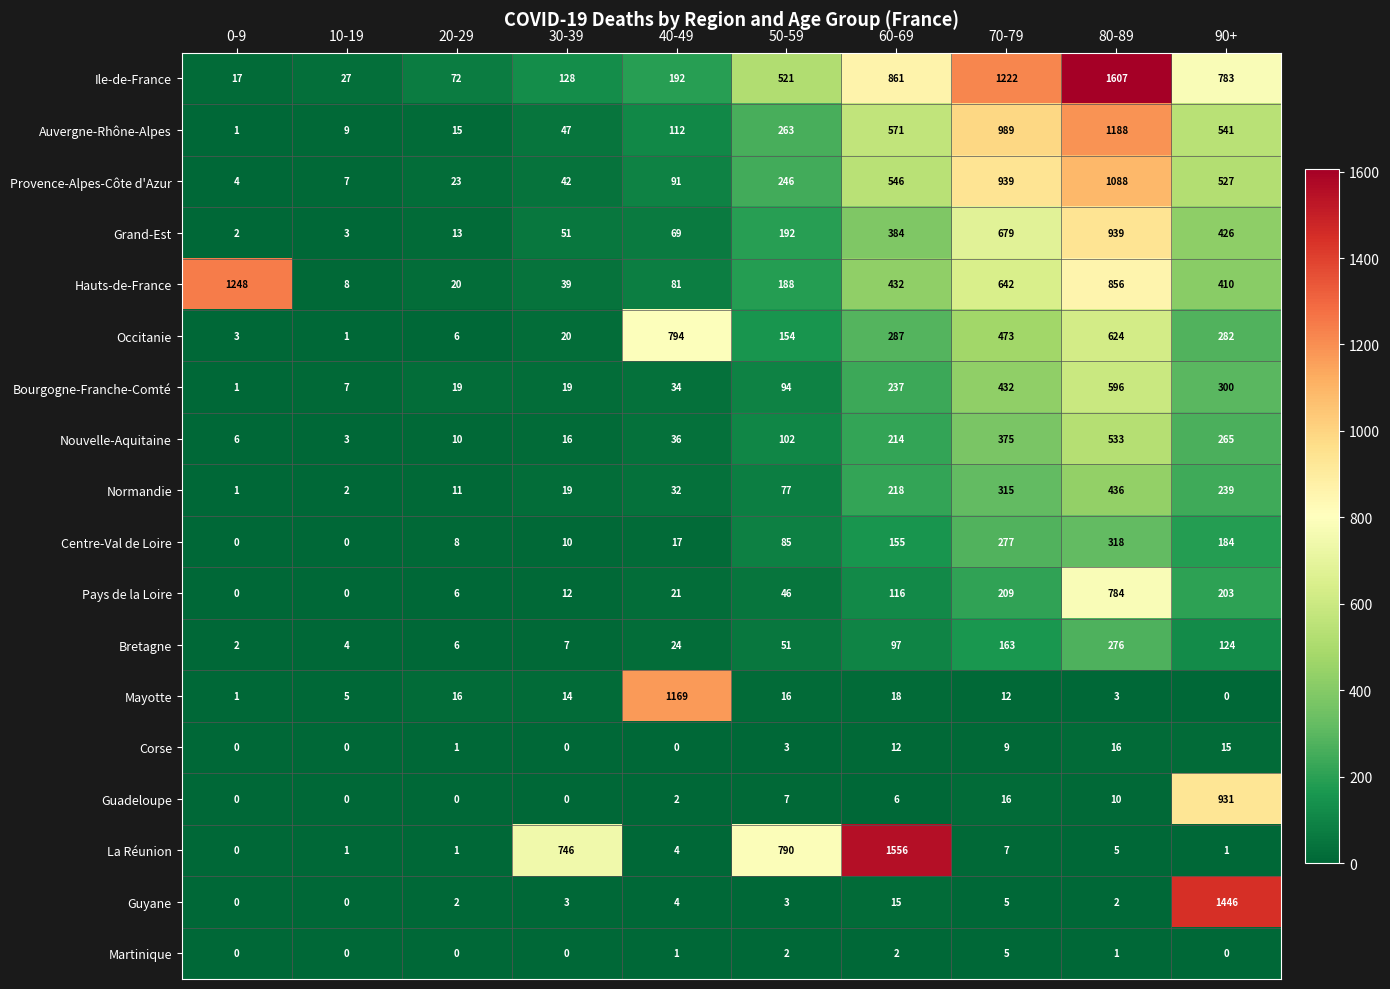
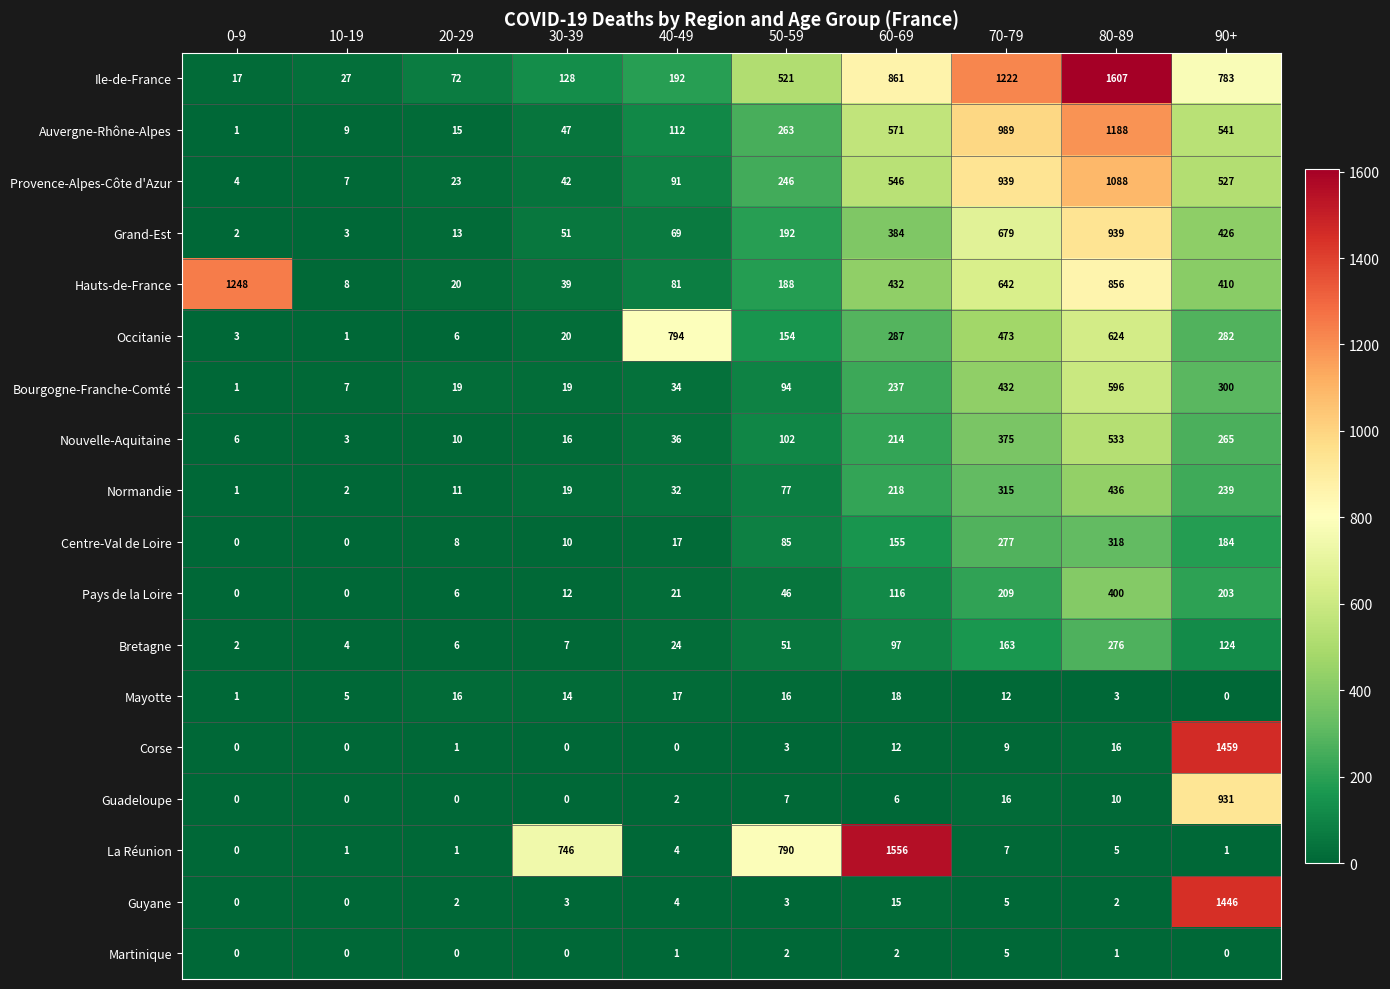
  {
    "Ile-de-France": {
      "0-9": 17,
      "10-19": 27,
      "20-29": 72,
      "30-39": 128,
      "40-49": 192,
      "50-59": 521,
      "60-69": 861,
      "70-79": 1222,
      "80-89": 1607,
      "90+": 783
    },
    "Auvergne-Rhône-Alpes": {
      "0-9": 1,
      "10-19": 9,
      "20-29": 15,
      "30-39": 47,
      "40-49": 112,
      "50-59": 263,
      "60-69": 571,
      "70-79": 989,
      "80-89": 1188,
      "90+": 541
    },
    "Provence-Alpes-Côte d'Azur": {
      "0-9": 4,
      "10-19": 7,
      "20-29": 23,
      "30-39": 42,
      "40-49": 91,
      "50-59": 246,
      "60-69": 546,
      "70-79": 939,
      "80-89": 1088,
      "90+": 527
    },
    "Grand-Est": {
      "0-9": 2,
      "10-19": 3,
      "20-29": 13,
      "30-39": 51,
      "40-49": 69,
      "50-59": 192,
      "60-69": 384,
      "70-79": 679,
      "80-89": 939,
      "90+": 426
    },
    "Hauts-de-France": {
      "0-9": 1248,
      "10-19": 8,
      "20-29": 20,
      "30-39": 39,
      "40-49": 81,
      "50-59": 188,
      "60-69": 432,
      "70-79": 642,
      "80-89": 856,
      "90+": 410
    },
    "Occitanie": {
      "0-9": 3,
      "10-19": 1,
      "20-29": 6,
      "30-39": 20,
      "40-49": 794,
      "50-59": 154,
      "60-69": 287,
      "70-79": 473,
      "80-89": 624,
      "90+": 282
    },
    "Bourgogne-Franche-Comté": {
      "0-9": 1,
      "10-19": 7,
      "20-29": 19,
      "30-39": 19,
      "40-49": 34,
      "50-59": 94,
      "60-69": 237,
      "70-79": 432,
      "80-89": 596,
      "90+": 300
    },
    "Nouvelle-Aquitaine": {
      "0-9": 6,
      "10-19": 3,
      "20-29": 10,
      "30-39": 16,
      "40-49": 36,
      "50-59": 102,
      "60-69": 214,
      "70-79": 375,
      "80-89": 533,
      "90+": 265
    },
    "Normandie": {
      "0-9": 1,
      "10-19": 2,
      "20-29": 11,
      "30-39": 19,
      "40-49": 32,
      "50-59": 77,
      "60-69": 218,
      "70-79": 315,
      "80-89": 436,
      "90+": 239
    },
    "Centre-Val de Loire": {
      "0-9": 0,
      "10-19": 0,
      "20-29": 8,
      "30-39": 10,
      "40-49": 17,
      "50-59": 85,
      "60-69": 155,
      "70-79": 277,
      "80-89": 318,
      "90+": 184
    },
    "Pays de la Loire": {
      "0-9": 0,
      "10-19": 0,
      "20-29": 6,
      "30-39": 12,
      "40-49": 21,
      "50-59": 46,
      "60-69": 116,
      "70-79": 209,
-     "80-89": 784,
+     "80-89": 400,
      "90+": 203
    },
    "Bretagne": {
      "0-9": 2,
      "10-19": 4,
      "20-29": 6,
      "30-39": 7,
      "40-49": 24,
      "50-59": 51,
      "60-69": 97,
      "70-79": 163,
      "80-89": 276,
      "90+": 124
    },
    "Mayotte": {
      "0-9": 1,
      "10-19": 5,
      "20-29": 16,
      "30-39": 14,
-     "40-49": 1169,
+     "40-49": 17,
      "50-59": 16,
      "60-69": 18,
      "70-79": 12,
      "80-89": 3,
      "90+": 0
    },
    "Corse": {
      "0-9": 0,
      "10-19": 0,
      "20-29": 1,
      "30-39": 0,
      "40-49": 0,
      "50-59": 3,
      "60-69": 12,
      "70-79": 9,
      "80-89": 16,
-     "90+": 15
+     "90+": 1459
    },
    "Guadeloupe": {
      "0-9": 0,
      "10-19": 0,
      "20-29": 0,
      "30-39": 0,
      "40-49": 2,
      "50-59": 7,
      "60-69": 6,
      "70-79": 16,
      "80-89": 10,
      "90+": 931
    },
    "La Réunion": {
      "0-9": 0,
      "10-19": 1,
      "20-29": 1,
      "30-39": 746,
      "40-49": 4,
      "50-59": 790,
      "60-69": 1556,
      "70-79": 7,
      "80-89": 5,
      "90+": 1
    },
    "Guyane": {
      "0-9": 0,
      "10-19": 0,
      "20-29": 2,
      "30-39": 3,
      "40-49": 4,
      "50-59": 3,
      "60-69": 15,
      "70-79": 5,
      "80-89": 2,
      "90+": 1446
    },
    "Martinique": {
      "0-9": 0,
      "10-19": 0,
      "20-29": 0,
      "30-39": 0,
      "40-49": 1,
      "50-59": 2,
      "60-69": 2,
      "70-79": 5,
      "80-89": 1,
      "90+": 0
    }
  }
